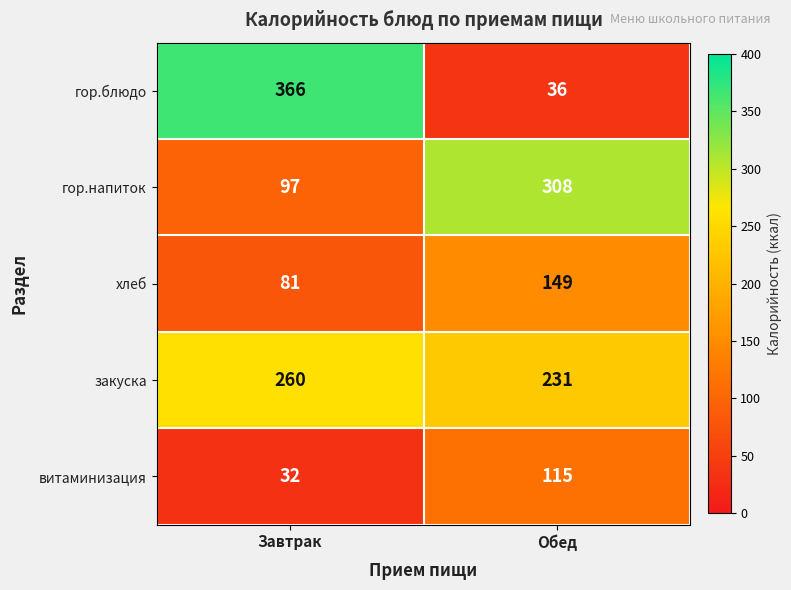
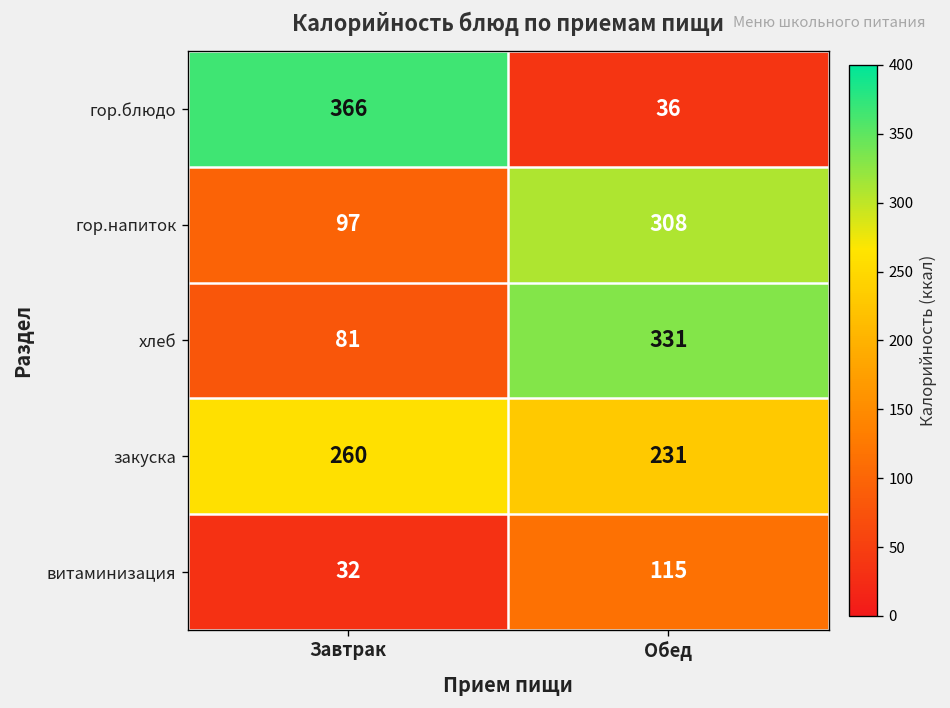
  {
    "гор.блюдо": {
      "Завтрак": 366,
      "Обед": 36
    },
    "гор.напиток": {
      "Завтрак": 97,
      "Обед": 308
    },
    "хлеб": {
      "Завтрак": 81,
-     "Обед": 149
+     "Обед": 331
    },
    "закуска": {
      "Завтрак": 260,
      "Обед": 231
    },
    "витаминизация": {
      "Завтрак": 32,
      "Обед": 115
    }
  }
